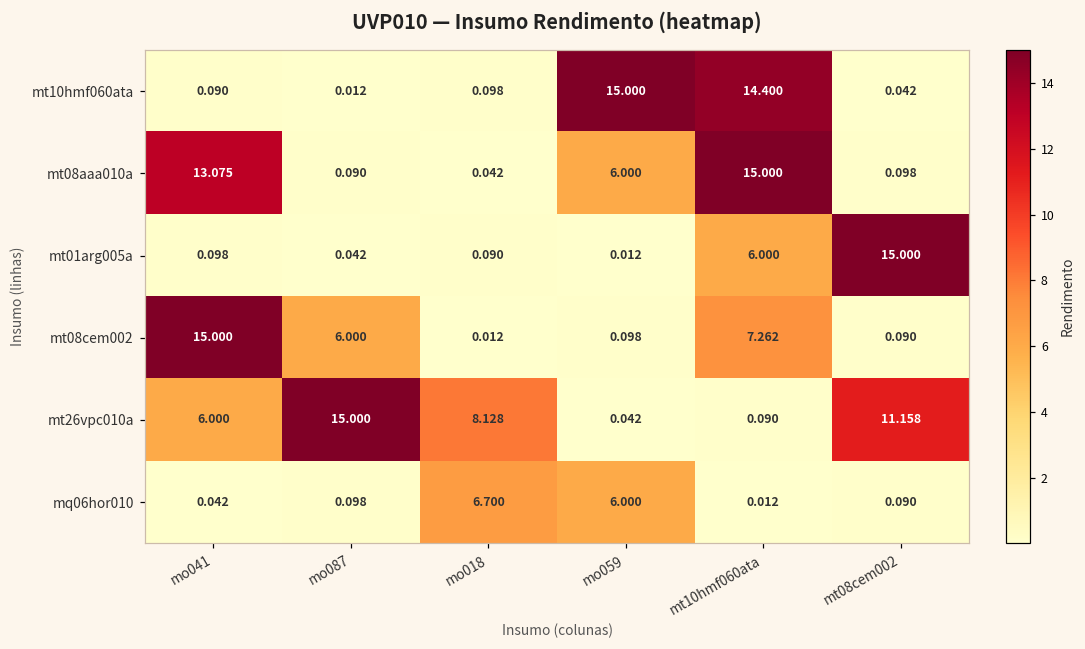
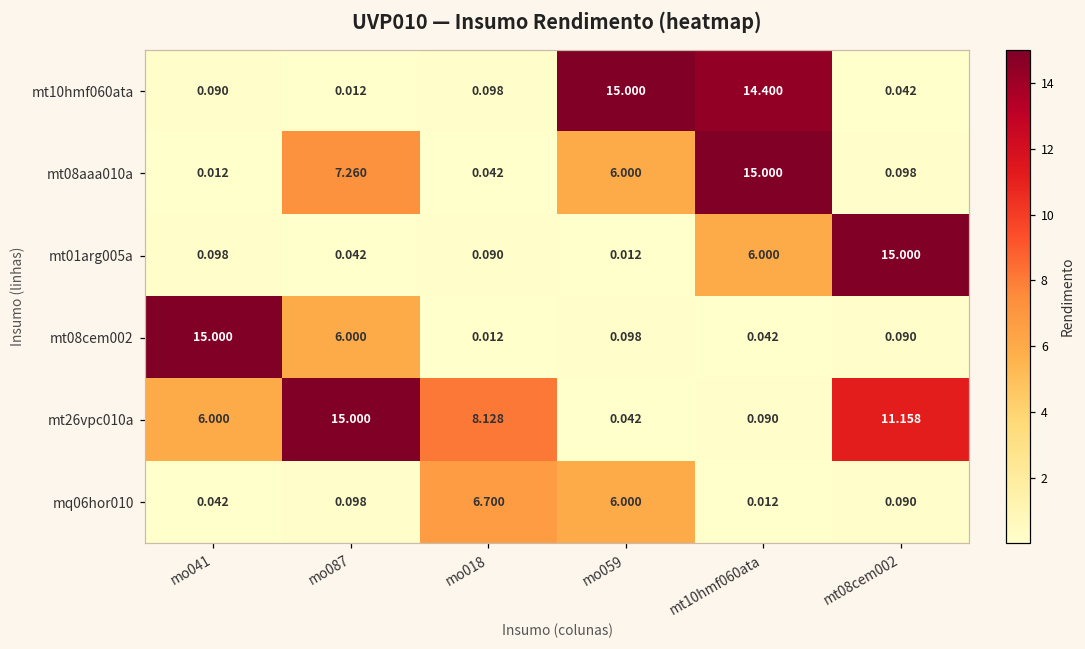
  {
    "mt10hmf060ata": {
      "mo041": 0.090,
      "mo087": 0.012,
      "mo018": 0.098,
      "mo059": 15.000,
      "mt10hmf060ata": 14.400,
      "mt08cem002": 0.042
    },
    "mt08aaa010a": {
-     "mo041": 13.075,
-     "mo087": 0.090,
+     "mo041": 0.012,
+     "mo087": 7.260,
      "mo018": 0.042,
      "mo059": 6.000,
      "mt10hmf060ata": 15.000,
      "mt08cem002": 0.098
    },
    "mt01arg005a": {
      "mo041": 0.098,
      "mo087": 0.042,
      "mo018": 0.090,
      "mo059": 0.012,
      "mt10hmf060ata": 6.000,
      "mt08cem002": 15.000
    },
    "mt08cem002": {
      "mo041": 15.000,
      "mo087": 6.000,
      "mo018": 0.012,
      "mo059": 0.098,
-     "mt10hmf060ata": 7.262,
+     "mt10hmf060ata": 0.042,
      "mt08cem002": 0.090
    },
    "mt26vpc010a": {
      "mo041": 6.000,
      "mo087": 15.000,
      "mo018": 8.128,
      "mo059": 0.042,
      "mt10hmf060ata": 0.090,
      "mt08cem002": 11.158
    },
    "mq06hor010": {
      "mo041": 0.042,
      "mo087": 0.098,
      "mo018": 6.700,
      "mo059": 6.000,
      "mt10hmf060ata": 0.012,
      "mt08cem002": 0.090
    }
  }
